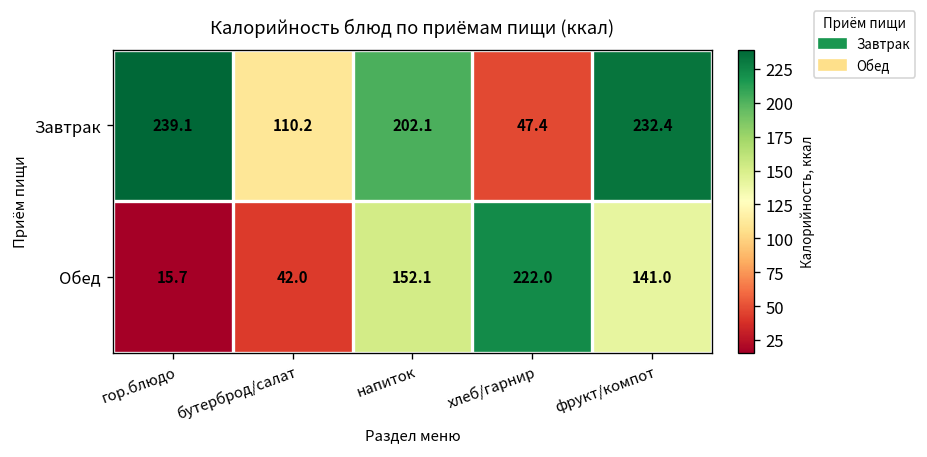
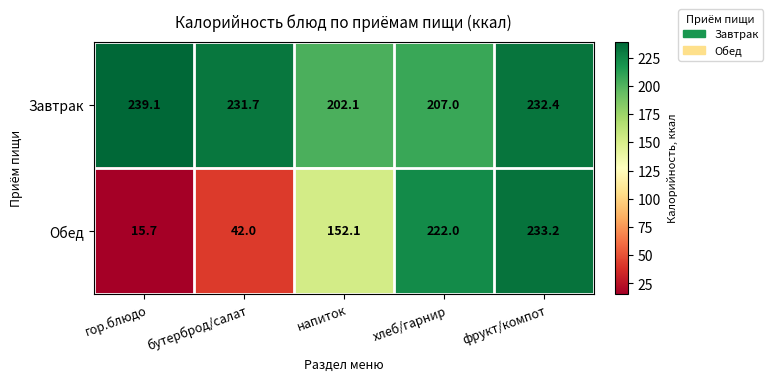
  {
    "Завтрак": {
      "гор.блюдо": 239.1,
-     "бутерброд/салат": 110.2,
+     "бутерброд/салат": 231.7,
      "напиток": 202.1,
-     "хлеб/гарнир": 47.4,
+     "хлеб/гарнир": 207.0,
      "фрукт/компот": 232.4
    },
    "Обед": {
      "гор.блюдо": 15.7,
      "бутерброд/салат": 42.0,
      "напиток": 152.1,
      "хлеб/гарнир": 222.0,
-     "фрукт/компот": 141.0
+     "фрукт/компот": 233.2
    }
  }
